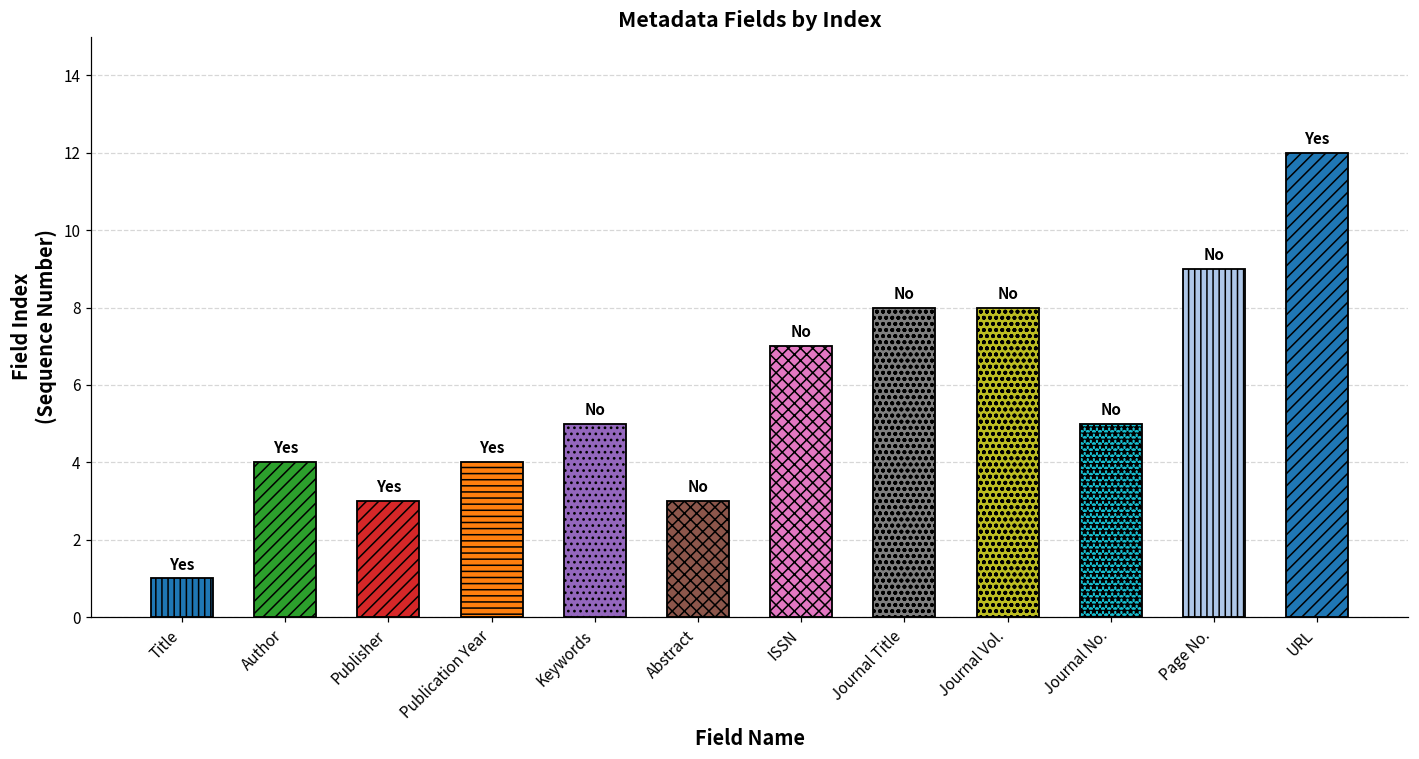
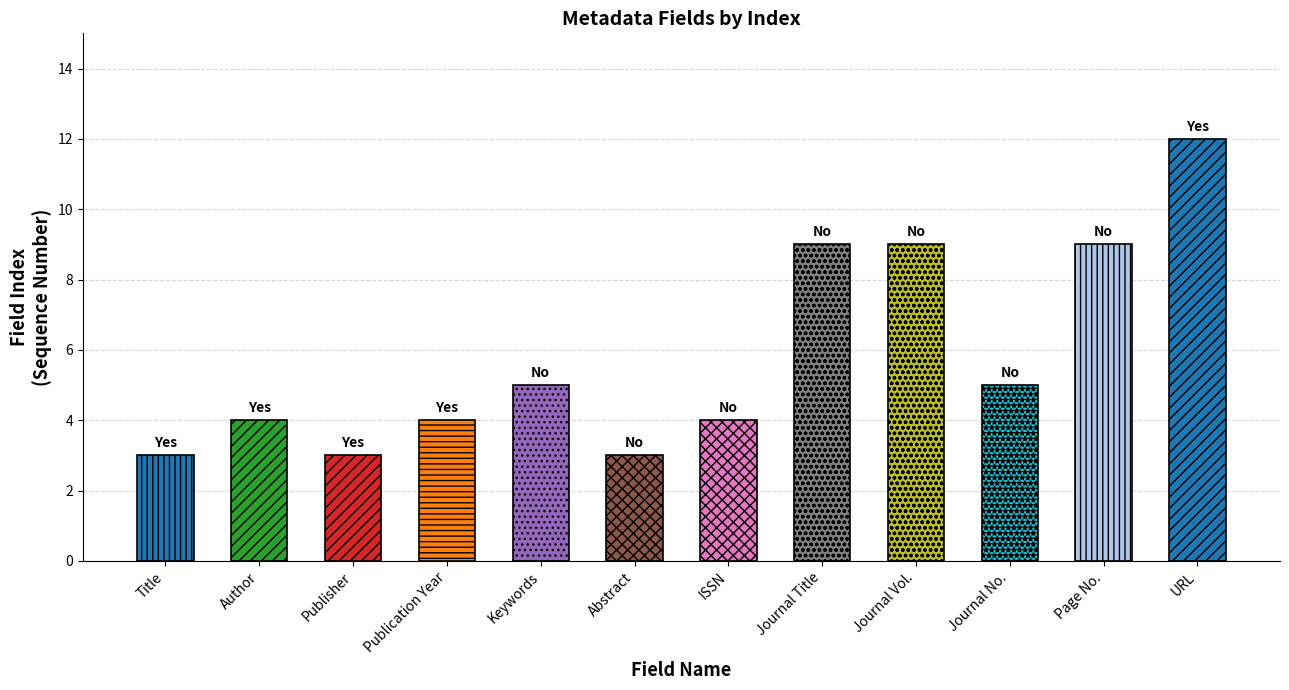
  {
-   "Title": 1,
+   "Title": 3,
    "Author": 4,
    "Publisher": 3,
    "Publication Year": 4,
    "Keywords": 5,
    "Abstract": 3,
-   "ISSN": 7,
-   "Journal Title": 8,
-   "Journal Vol.": 8,
+   "ISSN": 4,
+   "Journal Title": 9,
+   "Journal Vol.": 9,
    "Journal No.": 5,
    "Page No.": 9,
    "URL": 12
  }
